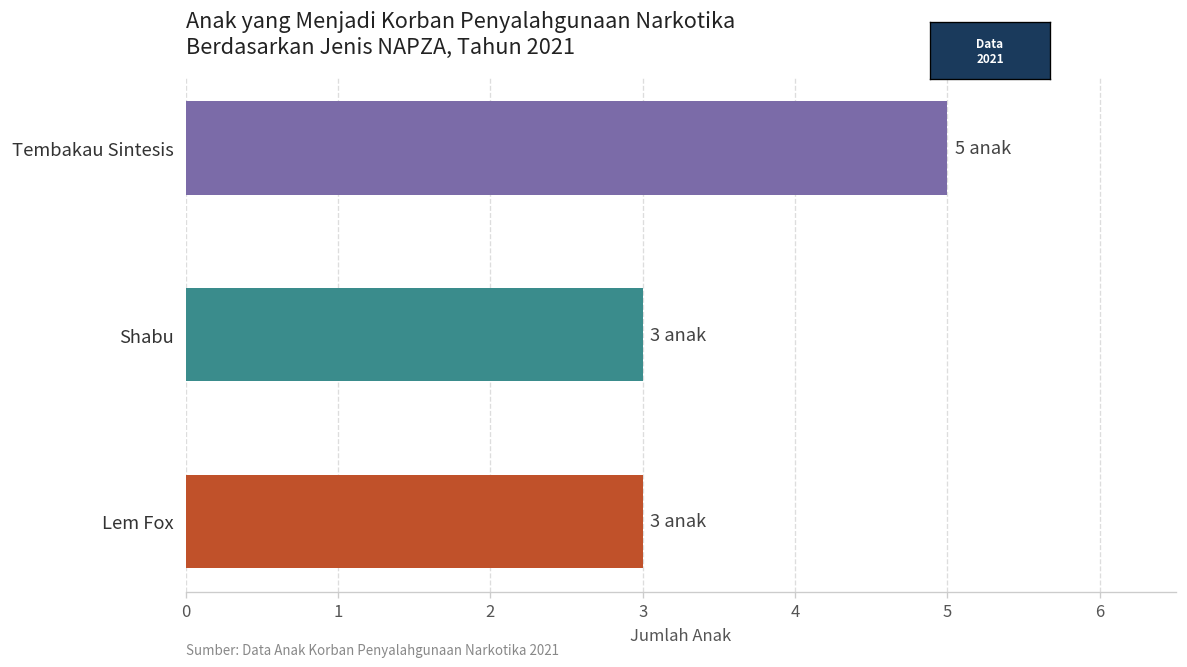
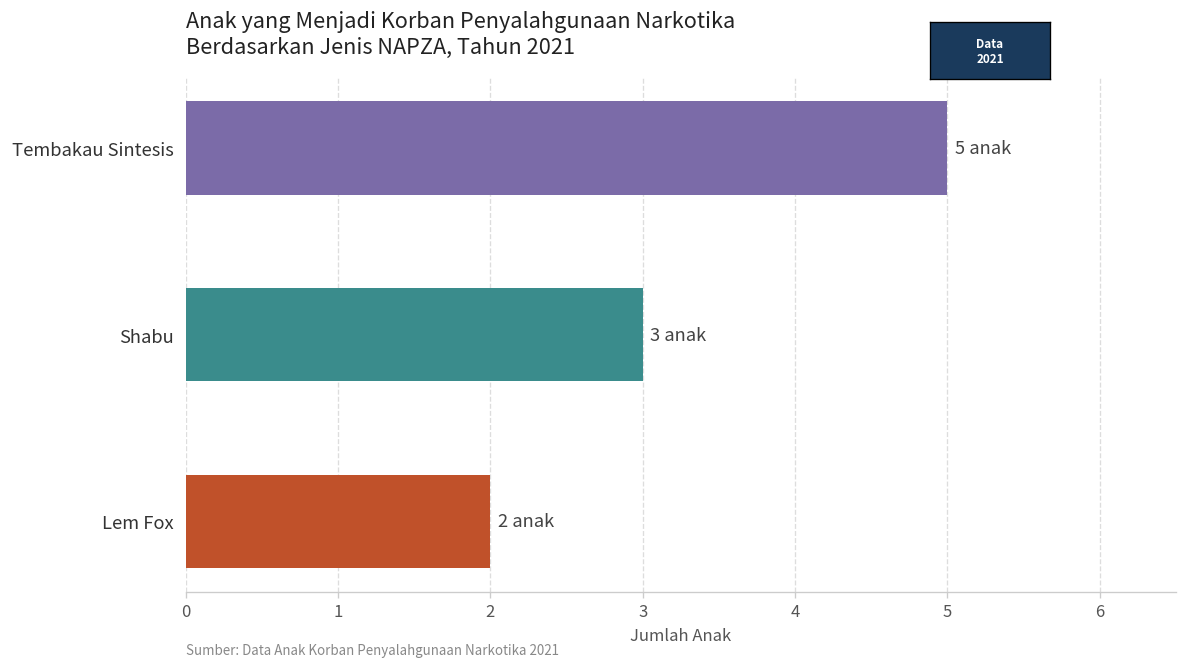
  {
    "Tembakau Sintesis": 5,
    "Shabu": 3,
-   "Lem Fox": 3
+   "Lem Fox": 2
  }
